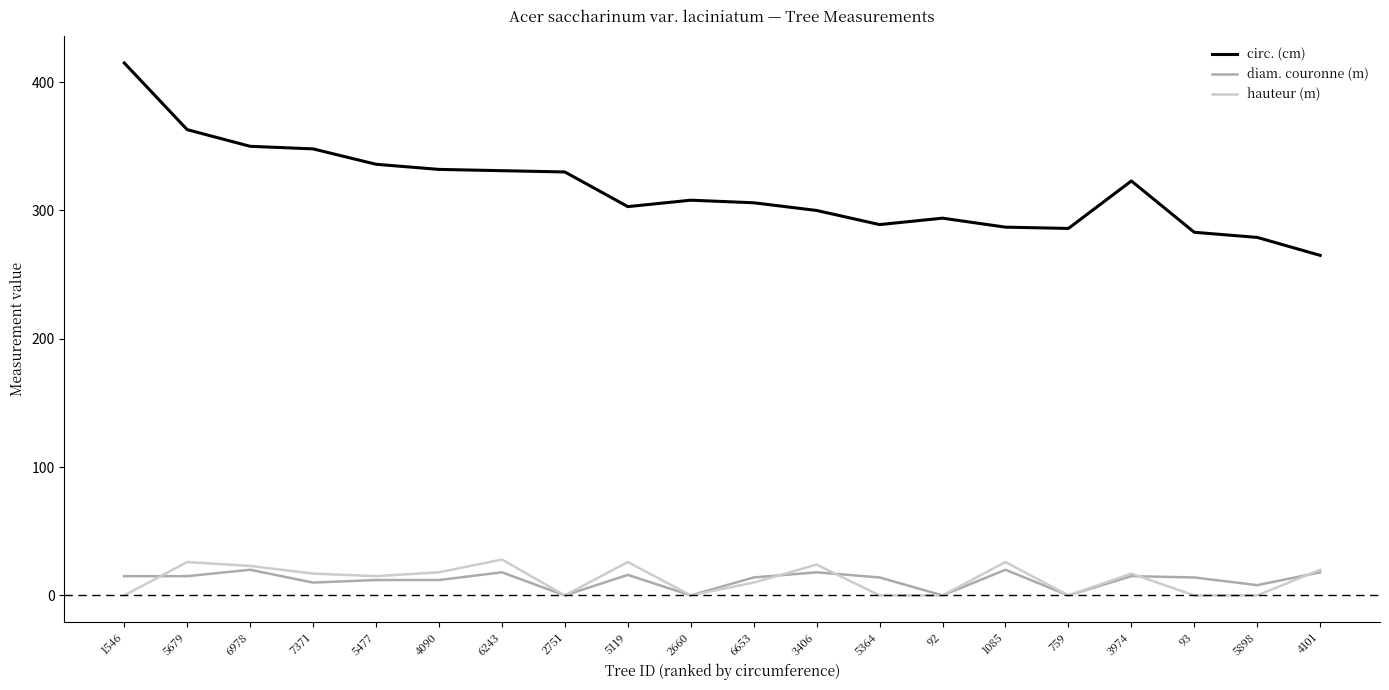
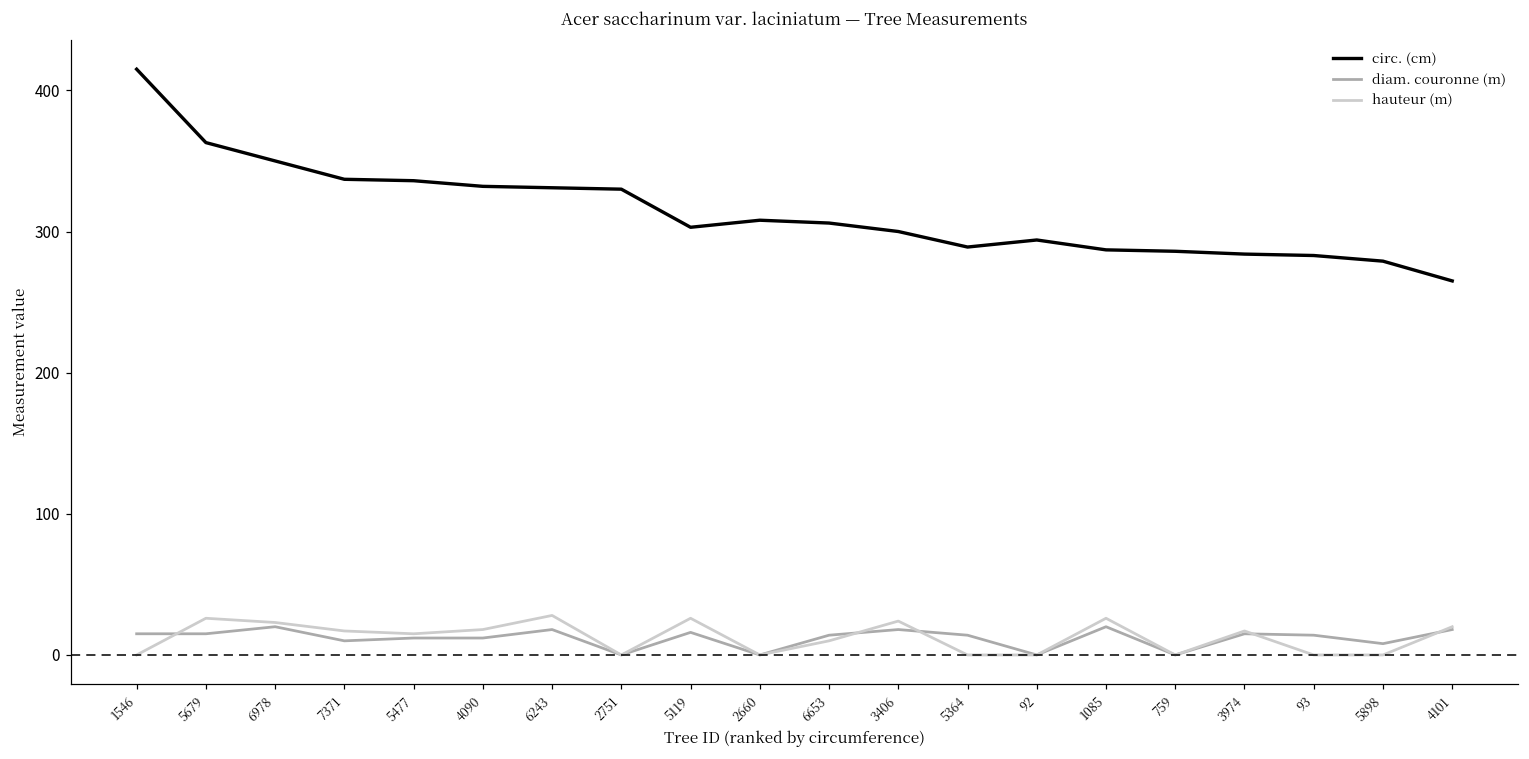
  {
    "circ. (cm)": {
      "1546": 415,
      "5679": 363,
      "6978": 350,
-     "7371": 348,
+     "7371": 337,
      "5477": 336,
      "4090": 332,
      "6243": 331,
      "2751": 330,
      "5119": 303,
      "2660": 308,
      "6653": 306,
      "3406": 300,
      "5364": 289,
      "92": 294,
      "1085": 287,
      "759": 286,
-     "3974": 323,
+     "3974": 284,
      "93": 283,
      "5898": 279,
      "4101": 265
    }
  }
